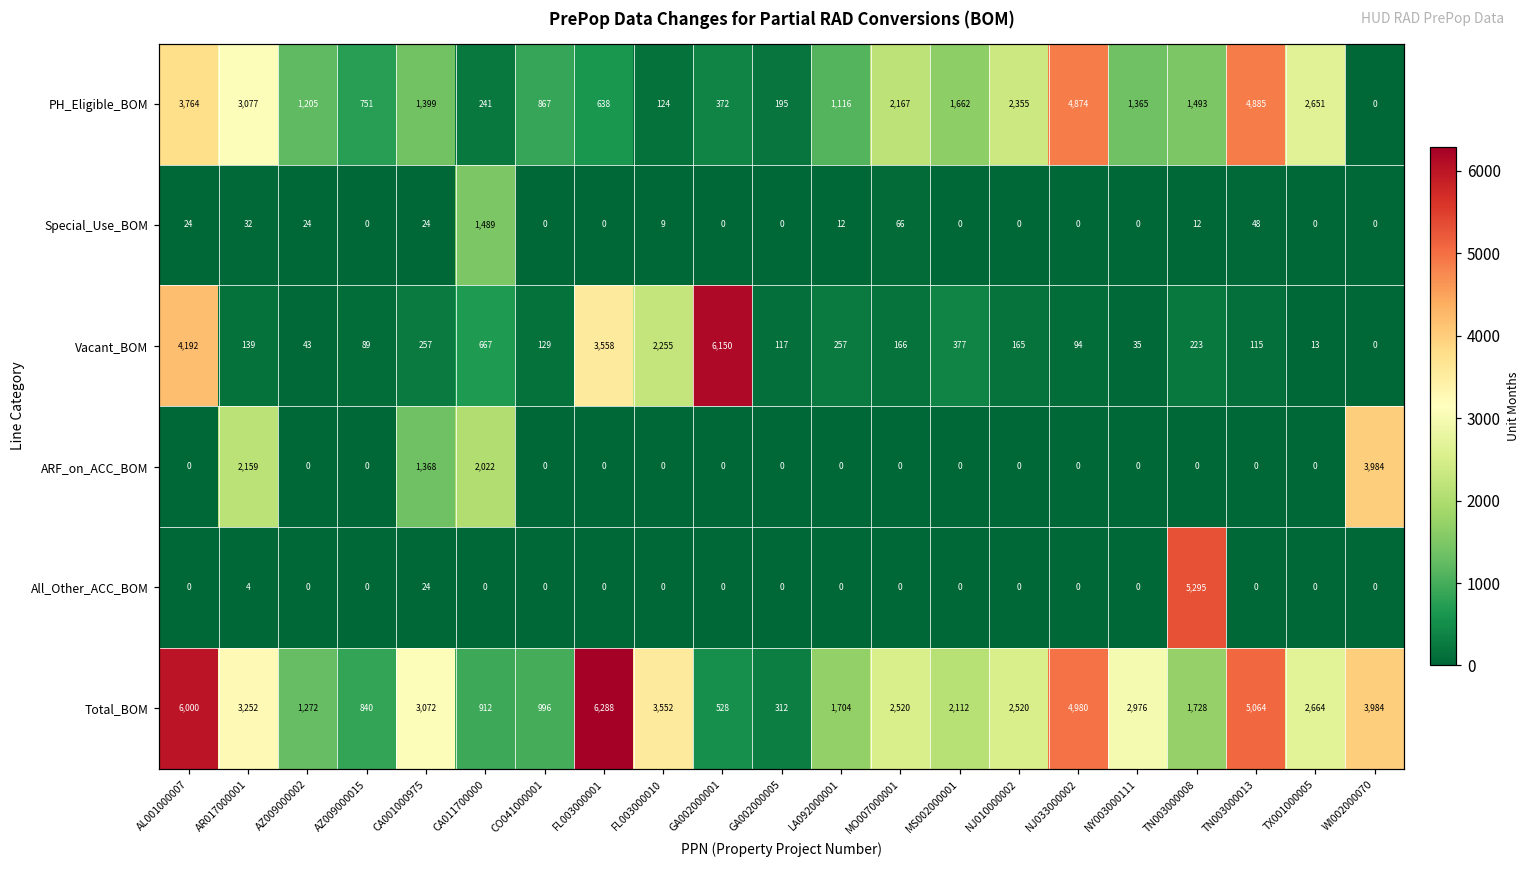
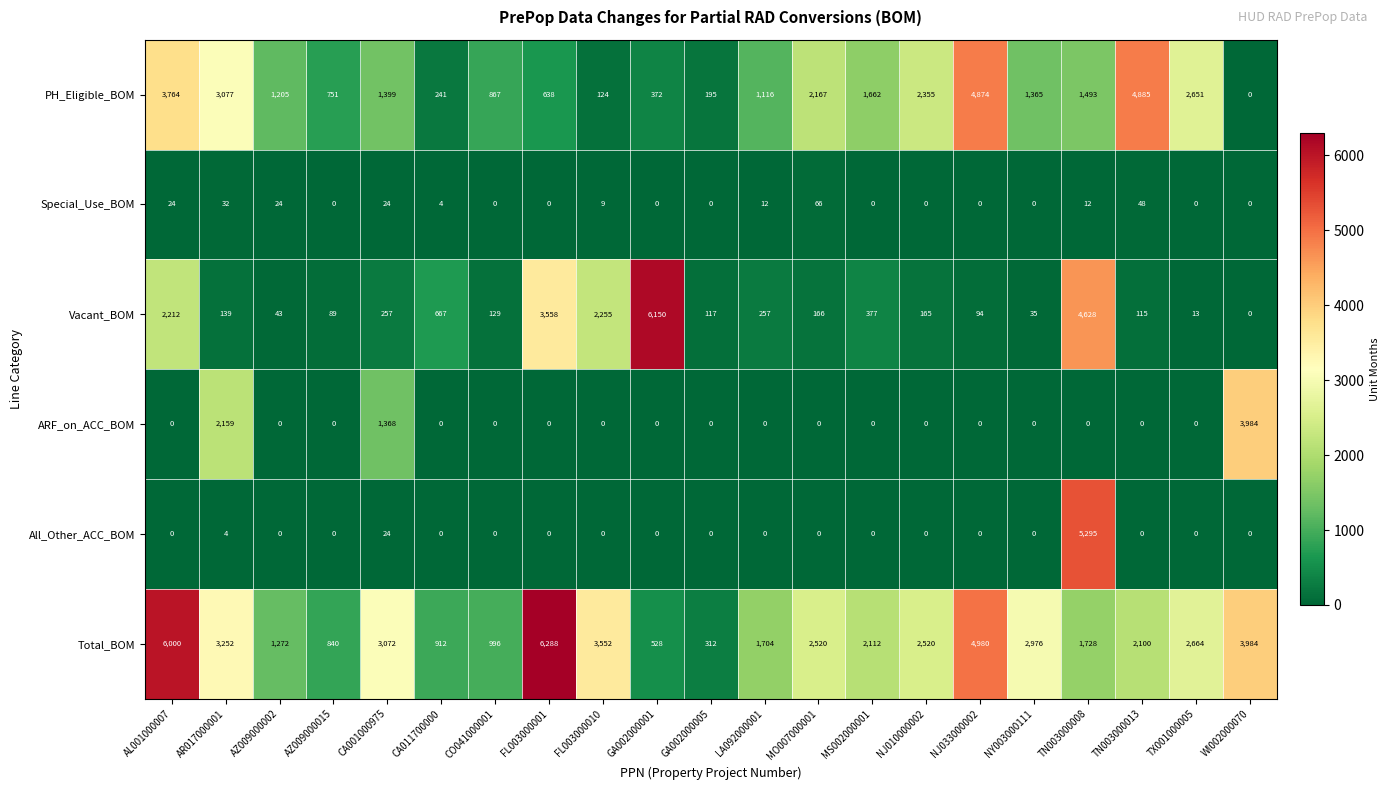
  {
    "PH_Eligible_BOM": {
      "AL001000007": "3,764",
      "AR017000001": "3,077",
      "AZ009000002": "1,205",
      "AZ009000015": "751",
      "CA001000975": "1,399",
      "CA011700000": "241",
      "CO041000001": "867",
      "FL003000001": "638",
      "FL003000010": "124",
      "GA002000001": "372",
      "GA002000005": "195",
      "LA092000001": "1,116",
      "MO007000001": "2,167",
      "MS002000001": "1,662",
      "NJ010000002": "2,355",
      "NJ033000002": "4,874",
      "NY003000111": "1,365",
      "TN003000008": "1,493",
      "TN003000013": "4,885",
      "TX001000005": "2,651",
      "WI002000070": "0"
    },
    "Special_Use_BOM": {
      "AL001000007": "24",
      "AR017000001": "32",
      "AZ009000002": "24",
      "AZ009000015": "0",
      "CA001000975": "24",
-     "CA011700000": "1,489",
+     "CA011700000": "4",
      "CO041000001": "0",
      "FL003000001": "0",
      "FL003000010": "9",
      "GA002000001": "0",
      "GA002000005": "0",
      "LA092000001": "12",
      "MO007000001": "66",
      "MS002000001": "0",
      "NJ010000002": "0",
      "NJ033000002": "0",
      "NY003000111": "0",
      "TN003000008": "12",
      "TN003000013": "48",
      "TX001000005": "0",
      "WI002000070": "0"
    },
    "Vacant_BOM": {
-     "AL001000007": "4,192",
+     "AL001000007": "2,212",
      "AR017000001": "139",
      "AZ009000002": "43",
      "AZ009000015": "89",
      "CA001000975": "257",
      "CA011700000": "667",
      "CO041000001": "129",
      "FL003000001": "3,558",
      "FL003000010": "2,255",
      "GA002000001": "6,150",
      "GA002000005": "117",
      "LA092000001": "257",
      "MO007000001": "166",
      "MS002000001": "377",
      "NJ010000002": "165",
      "NJ033000002": "94",
      "NY003000111": "35",
-     "TN003000008": "223",
+     "TN003000008": "4,628",
      "TN003000013": "115",
      "TX001000005": "13",
      "WI002000070": "0"
    },
    "ARF_on_ACC_BOM": {
      "AL001000007": "0",
      "AR017000001": "2,159",
      "AZ009000002": "0",
      "AZ009000015": "0",
      "CA001000975": "1,368",
-     "CA011700000": "2,022",
+     "CA011700000": "0",
      "CO041000001": "0",
      "FL003000001": "0",
      "FL003000010": "0",
      "GA002000001": "0",
      "GA002000005": "0",
      "LA092000001": "0",
      "MO007000001": "0",
      "MS002000001": "0",
      "NJ010000002": "0",
      "NJ033000002": "0",
      "NY003000111": "0",
      "TN003000008": "0",
      "TN003000013": "0",
      "TX001000005": "0",
      "WI002000070": "3,984"
    },
    "All_Other_ACC_BOM": {
      "AL001000007": "0",
      "AR017000001": "4",
      "AZ009000002": "0",
      "AZ009000015": "0",
      "CA001000975": "24",
      "CA011700000": "0",
      "CO041000001": "0",
      "FL003000001": "0",
      "FL003000010": "0",
      "GA002000001": "0",
      "GA002000005": "0",
      "LA092000001": "0",
      "MO007000001": "0",
      "MS002000001": "0",
      "NJ010000002": "0",
      "NJ033000002": "0",
      "NY003000111": "0",
      "TN003000008": "5,295",
      "TN003000013": "0",
      "TX001000005": "0",
      "WI002000070": "0"
    },
    "Total_BOM": {
      "AL001000007": "6,000",
      "AR017000001": "3,252",
      "AZ009000002": "1,272",
      "AZ009000015": "840",
      "CA001000975": "3,072",
      "CA011700000": "912",
      "CO041000001": "996",
      "FL003000001": "6,288",
      "FL003000010": "3,552",
      "GA002000001": "528",
      "GA002000005": "312",
      "LA092000001": "1,704",
      "MO007000001": "2,520",
      "MS002000001": "2,112",
      "NJ010000002": "2,520",
      "NJ033000002": "4,980",
      "NY003000111": "2,976",
      "TN003000008": "1,728",
-     "TN003000013": "5,064",
+     "TN003000013": "2,100",
      "TX001000005": "2,664",
      "WI002000070": "3,984"
    }
  }
